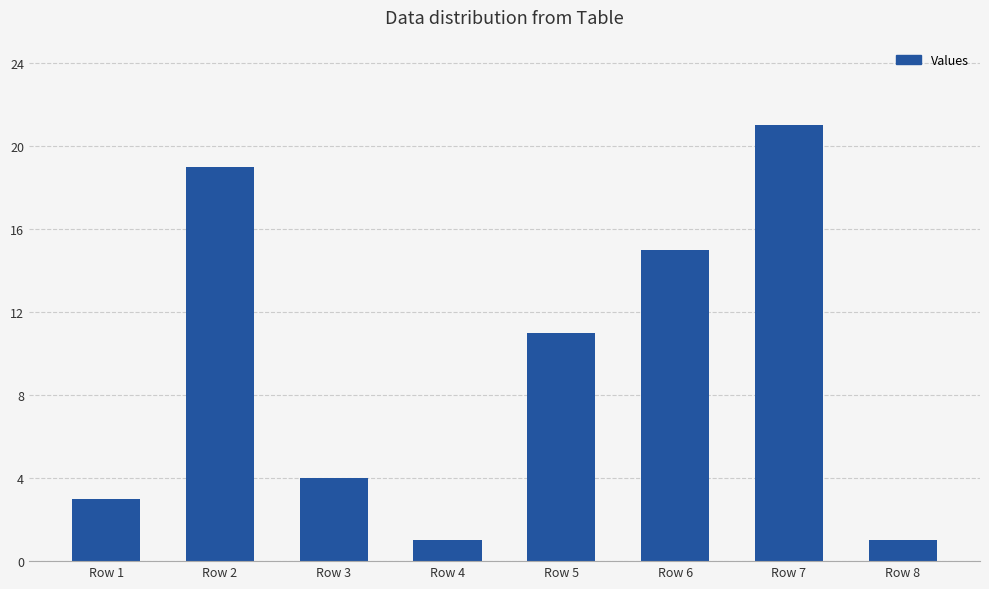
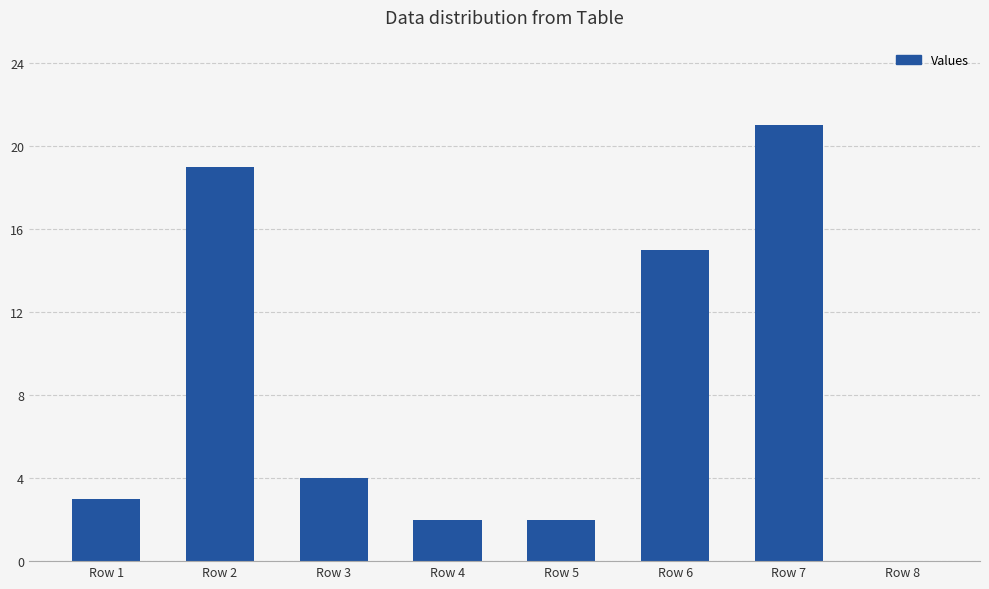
  {
    "Row 1": 3,
    "Row 2": 19,
    "Row 3": 4,
-   "Row 4": 1,
-   "Row 5": 11,
+   "Row 4": 2,
+   "Row 5": 2,
    "Row 6": 15,
    "Row 7": 21,
-   "Row 8": 1
+   "Row 8": 0
  }
